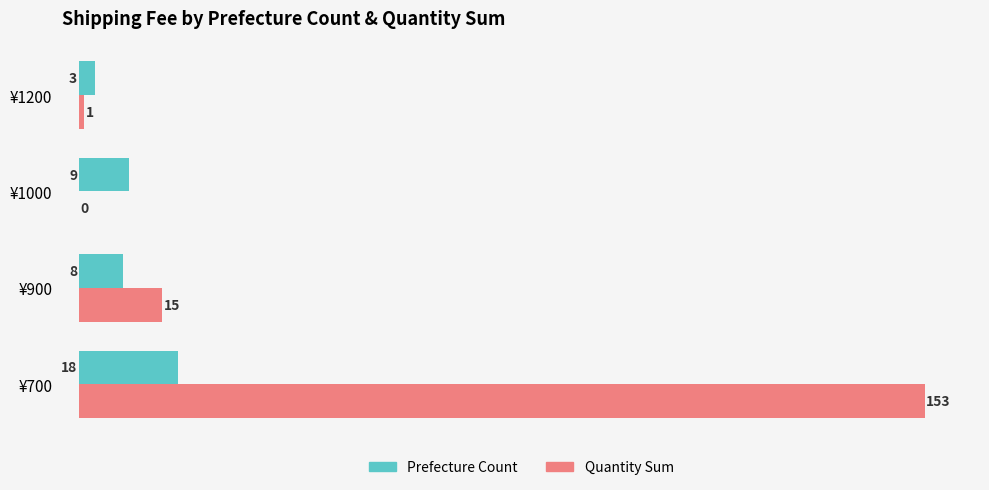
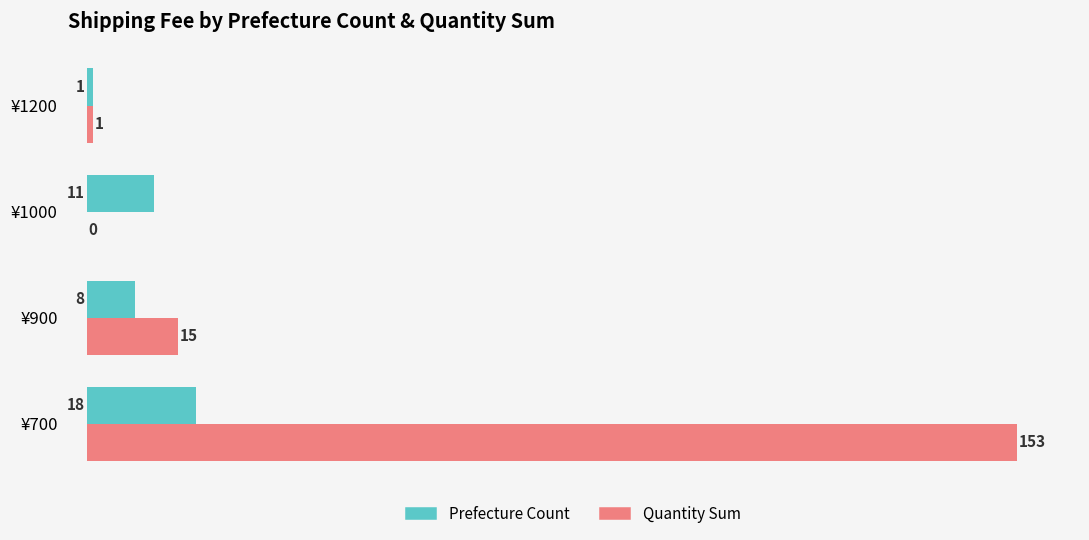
  {
    "Prefecture Count": {
-     "¥1200": 3,
-     "¥1000": 9
+     "¥1200": 1,
+     "¥1000": 11
    },
    "Quantity Sum": {
      "¥1200": 1,
      "¥1000": 0,
      "¥900": 15,
      "¥700": 153
    }
  }
